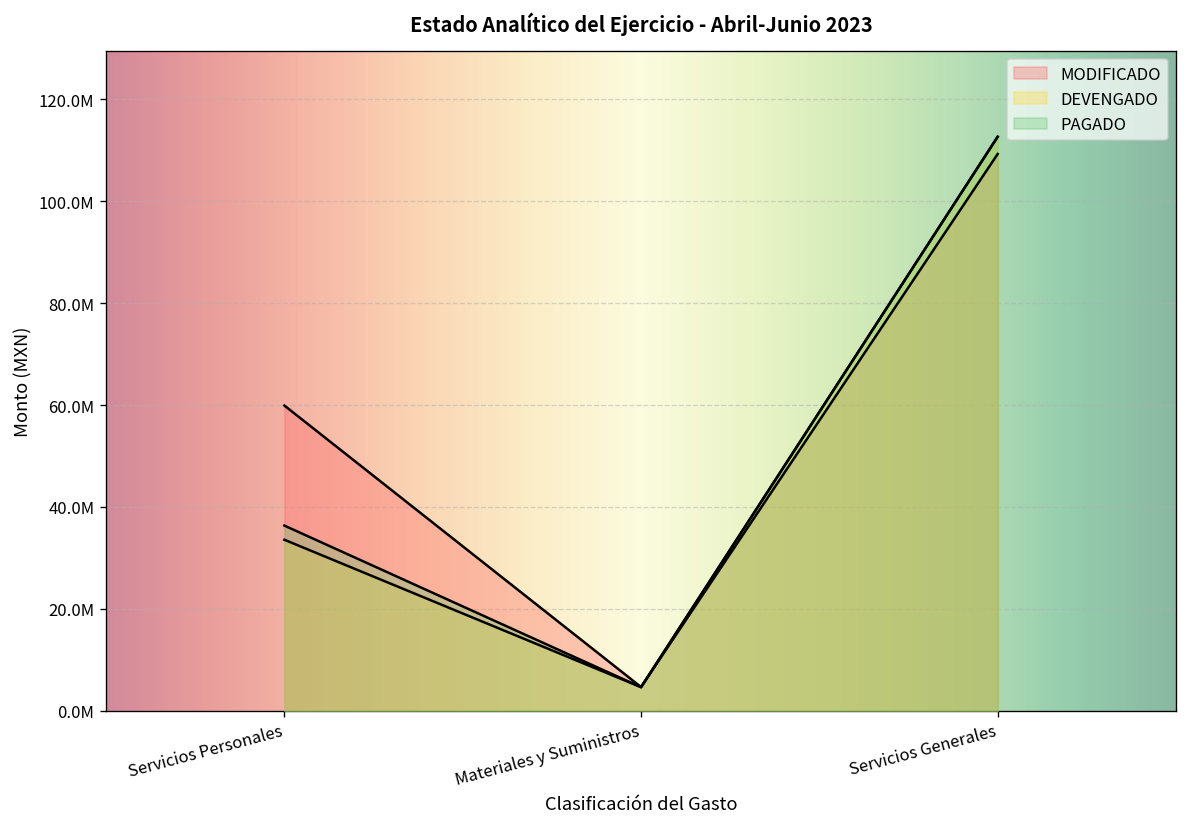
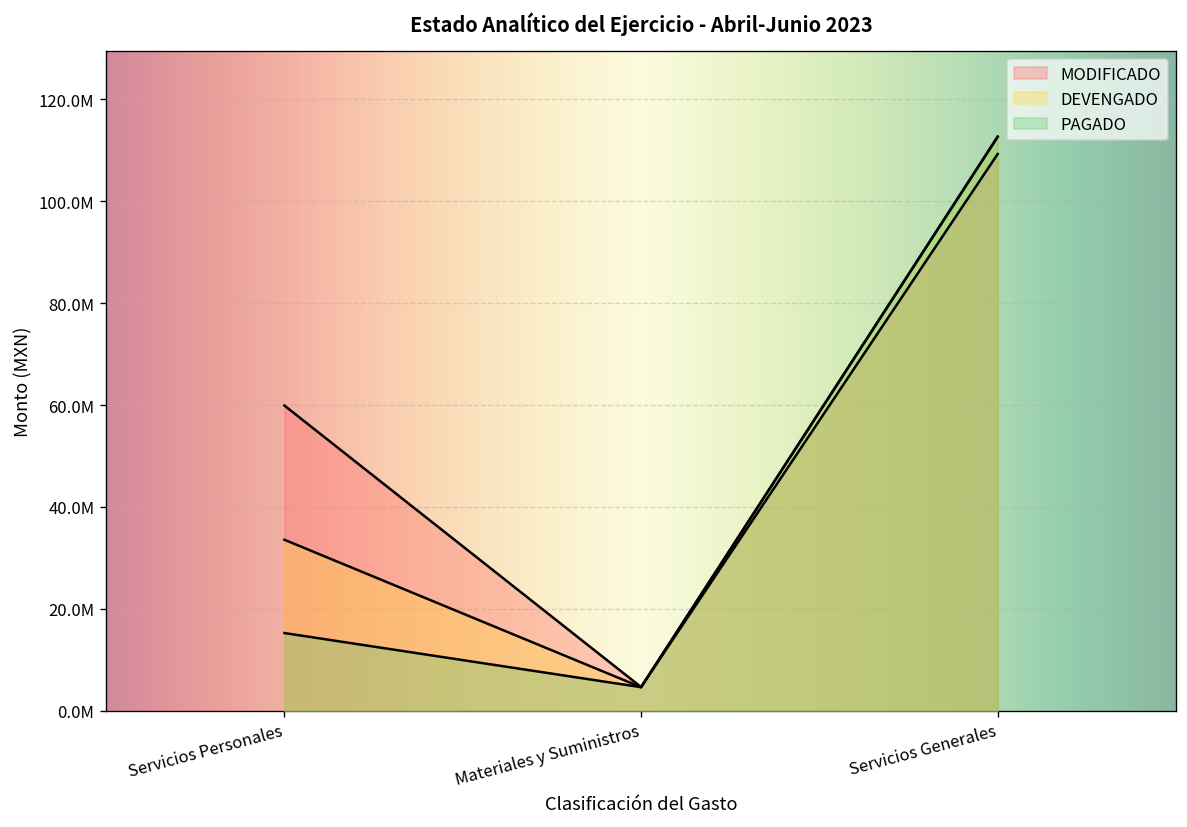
  {
    "MODIFICADO": {
      "Servicios Personales": 60000000,
      "Servicios Generales": 109000000
    },
    "DEVENGADO": {
      "Servicios Personales": 34000000
    },
    "PAGADO": {
-     "Servicios Personales": 36000000
+     "Servicios Personales": 15000000
    }
  }
